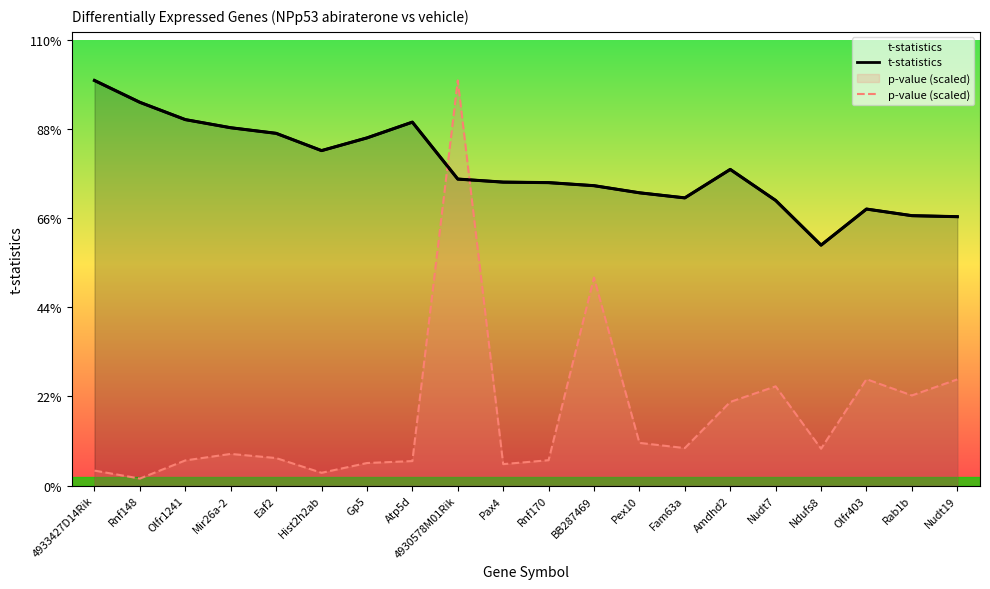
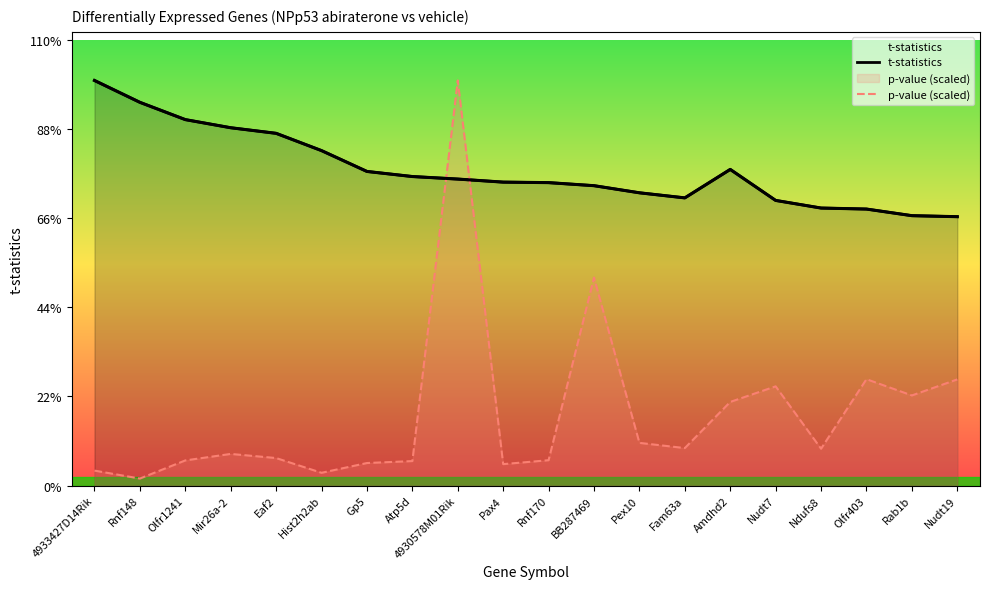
  {
    "t-statistics": {
      "4933427D14Rik": "100%",
      "Rnf148": "95%",
      "Olfr1241": "90%",
      "Mir26a-2": "88%",
      "Eaf2": "87%",
      "Hist2h2ab": "83%",
-     "Gp5": "86%",
-     "Atp5d": "90%",
+     "Gp5": "78%",
+     "Atp5d": "76%",
      "4930578M01Rik": "76%",
      "Pax4": "75%",
      "Rnf170": "75%",
      "BB287469": "74%",
      "Pex10": "72%",
      "Fam63a": "71%",
      "Amdhd2": "78%",
      "Nudt7": "70%",
-     "Ndufs8": "59%",
+     "Ndufs8": "69%",
      "Olfr403": "68%",
      "Rab1b": "67%",
      "Nudt19": "66%"
    },
    "p-value (scaled)": {
      "4933427D14Rik": "4%",
      "Olfr1241": "6%",
      "Mir26a-2": "8%",
      "Eaf2": "7%",
      "Hist2h2ab": "3%",
      "Gp5": "6%",
      "Atp5d": "6%",
      "4930578M01Rik": "100%",
      "Pax4": "5%",
      "Rnf170": "6%",
      "BB287469": "51%",
      "Pex10": "11%",
      "Fam63a": "9%",
      "Amdhd2": "21%",
      "Nudt7": "24%",
      "Ndufs8": "9%",
      "Olfr403": "26%",
      "Rab1b": "22%",
      "Nudt19": "26%"
    }
  }
